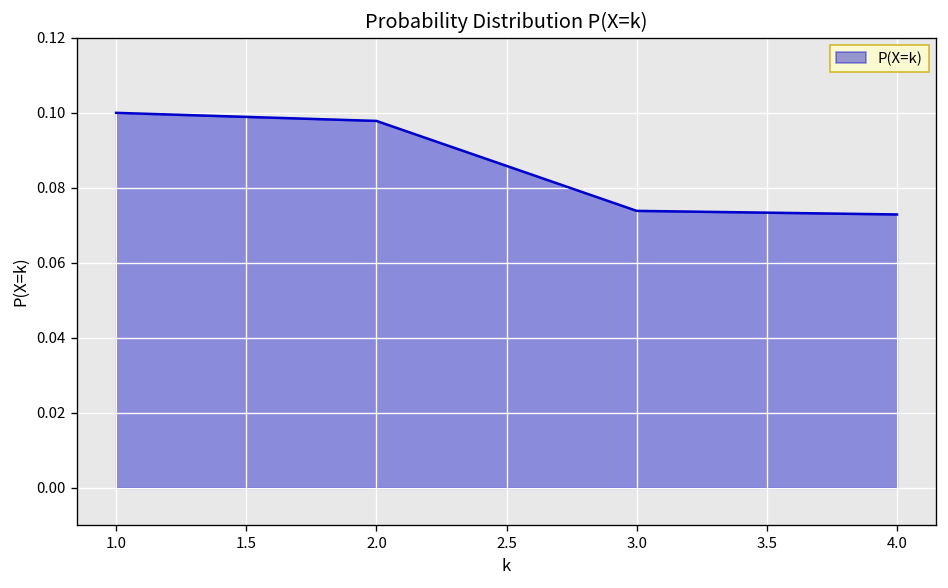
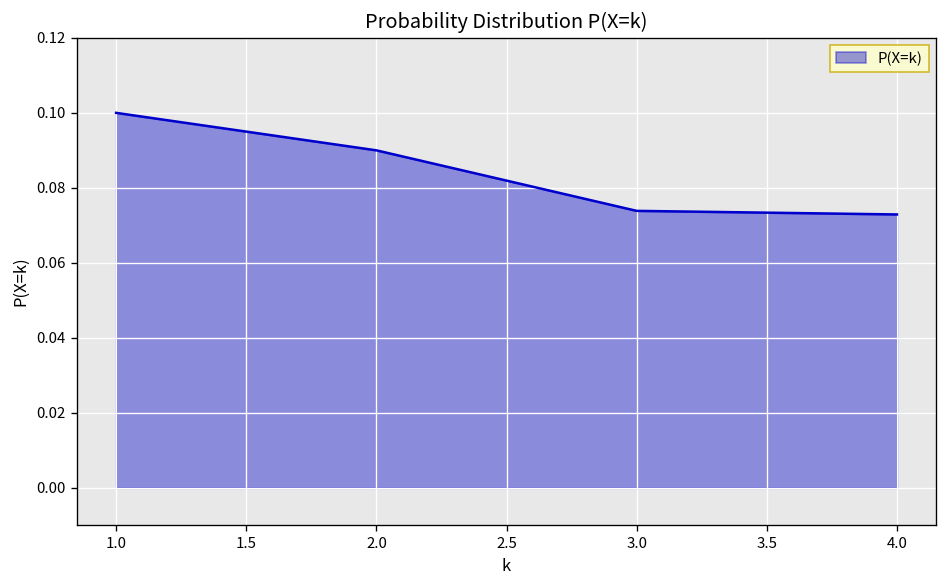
  {
    "1.0": 0.100,
-   "2.0": 0.098,
+   "2.0": 0.090,
    "3.0": 0.074,
    "4.0": 0.073
  }
